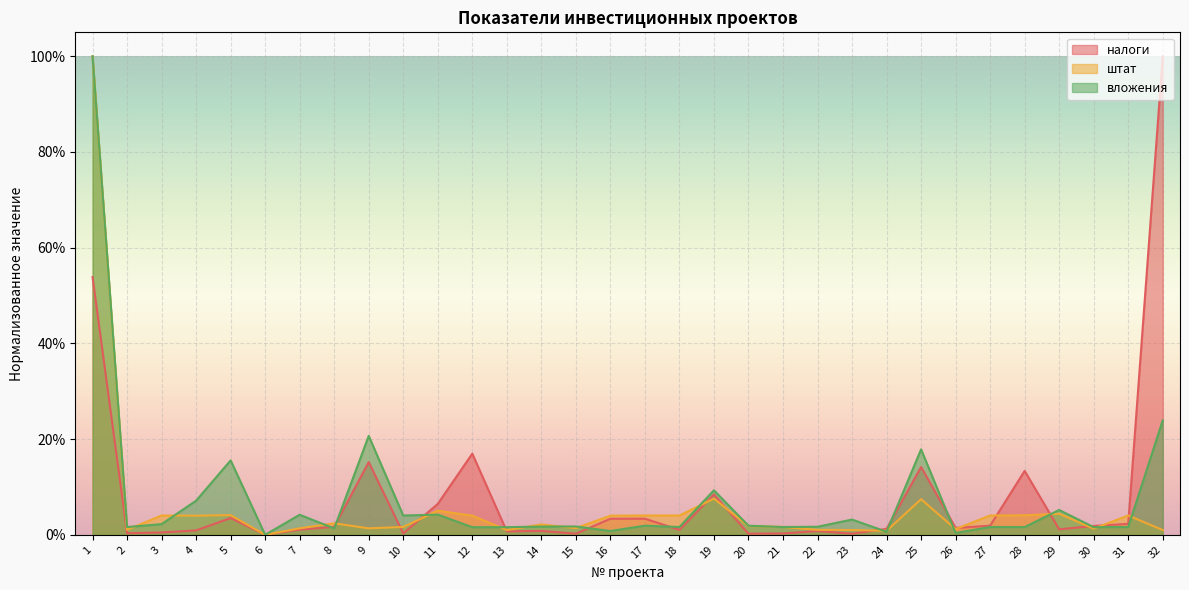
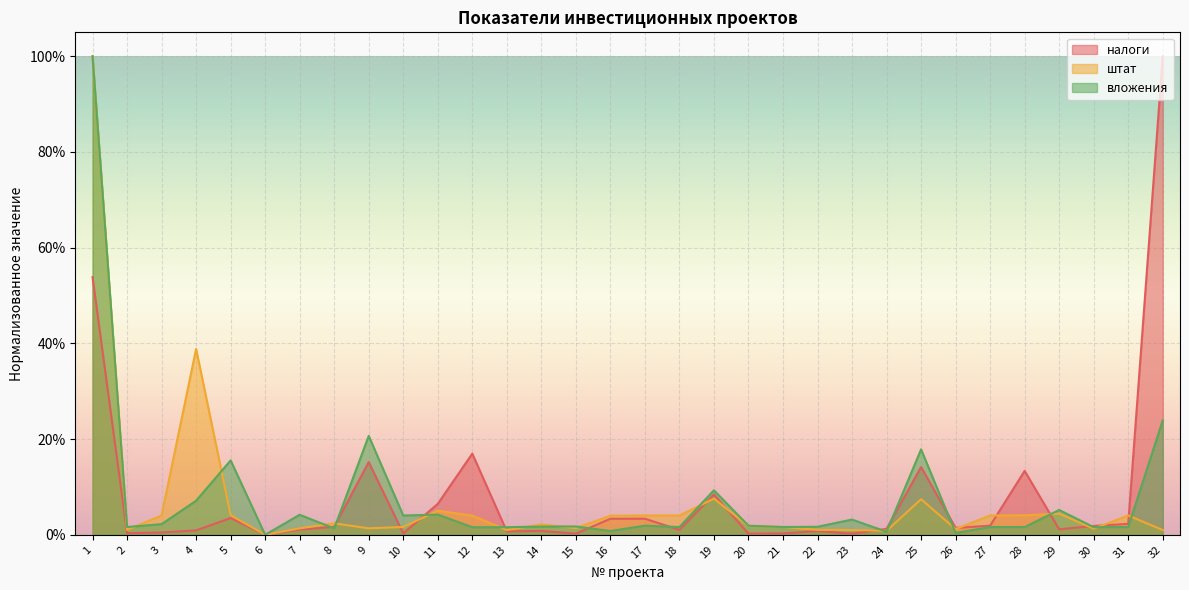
  {
    "налоги": {
      "1": "54%",
      "2": "0%",
      "3": "0%",
      "4": "1%",
      "5": "4%",
      "9": "15%",
      "10": "0%",
      "11": "6%",
      "12": "17%",
      "14": "1%",
      "15": "0%",
      "16": "3%",
      "17": "3%",
      "18": "1%",
      "19": "8%",
      "20": "0%",
      "21": "0%",
      "23": "0%",
      "25": "14%",
      "28": "13%",
      "29": "1%",
      "31": "2%"
    },
    "штат": {
      "2": "1%",
      "3": "4%",
-     "4": "4%",
+     "4": "39%",
      "5": "4%",
      "8": "2%",
      "9": "1%",
      "10": "2%",
      "11": "5%",
      "12": "4%",
      "16": "4%",
      "17": "4%",
      "18": "4%",
      "19": "8%",
      "23": "1%",
      "25": "7%",
      "27": "4%",
      "28": "4%",
      "29": "4%",
      "31": "4%",
      "32": "1%"
    },
    "вложения": {
      "2": "2%",
      "3": "2%",
      "4": "7%",
      "5": "16%",
      "7": "4%",
      "9": "21%",
      "10": "4%",
      "11": "4%",
      "12": "2%",
      "13": "2%",
      "16": "1%",
      "17": "2%",
      "18": "2%",
      "19": "9%",
      "22": "2%",
      "23": "3%",
      "25": "18%",
      "26": "0%",
      "28": "2%",
      "29": "5%",
      "31": "2%",
      "32": "24%"
    }
  }
